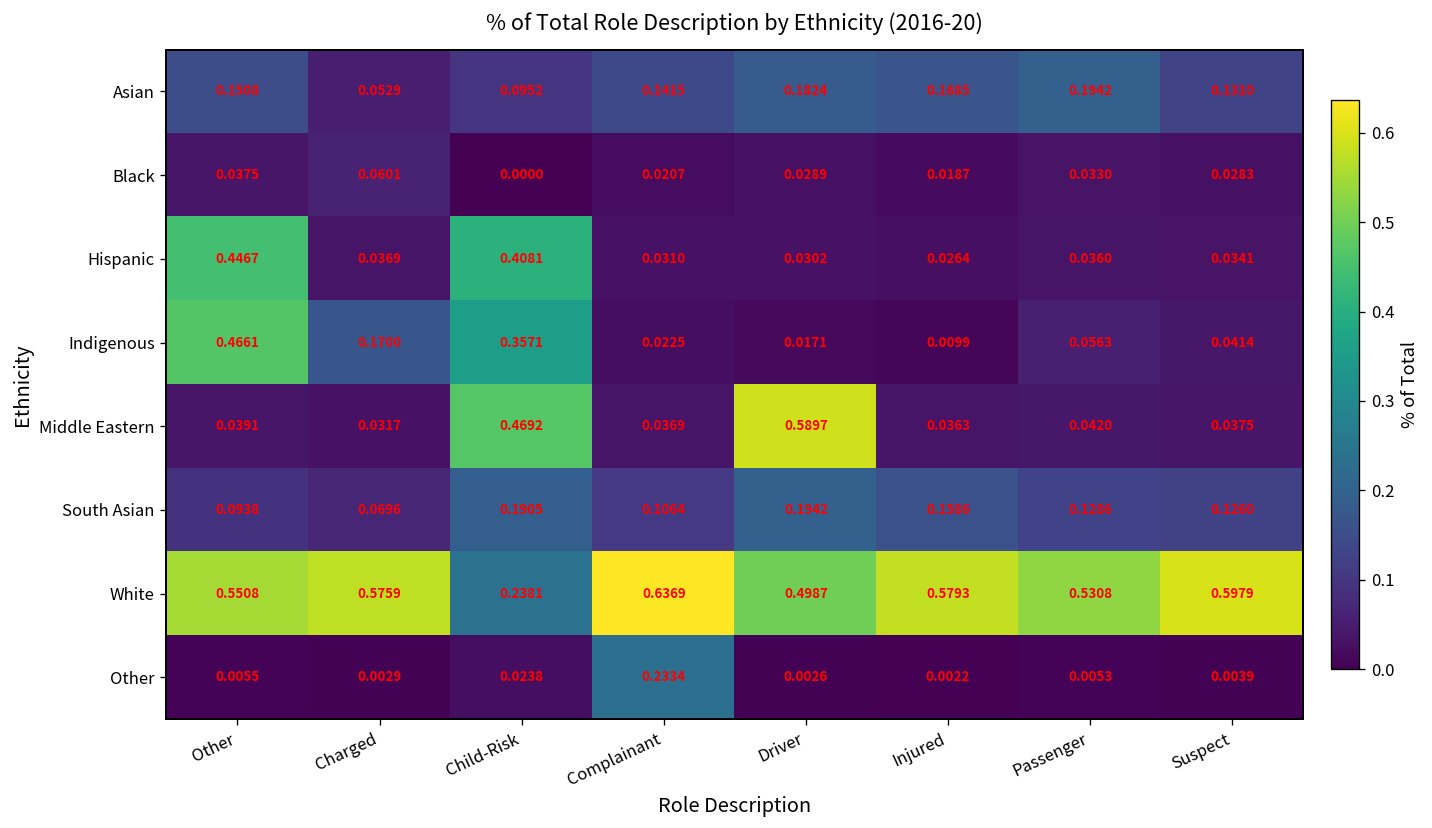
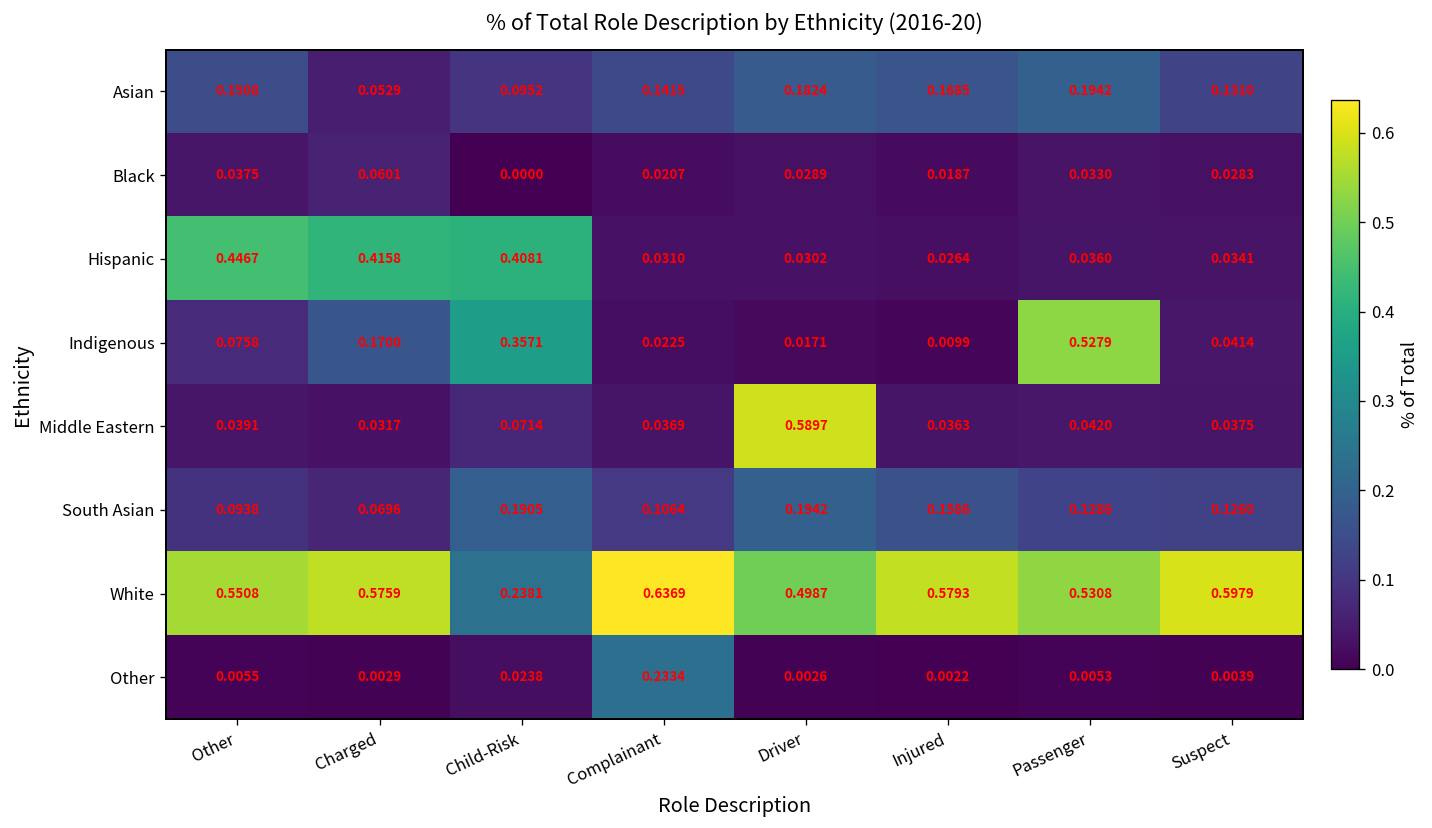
  {
    "Asian": {
      "Other": 0.1508,
      "Charged": 0.0529,
      "Child-Risk": 0.0952,
      "Complainant": 0.1415,
      "Driver": 0.1824,
      "Injured": 0.1685,
      "Passenger": 0.1942,
      "Suspect": 0.1310
    },
    "Black": {
      "Other": 0.0375,
      "Charged": 0.0601,
      "Child-Risk": 0.0000,
      "Complainant": 0.0207,
      "Driver": 0.0289,
      "Injured": 0.0187,
      "Passenger": 0.0330,
      "Suspect": 0.0283
    },
    "Hispanic": {
      "Other": 0.4467,
-     "Charged": 0.0369,
+     "Charged": 0.4158,
      "Child-Risk": 0.4081,
      "Complainant": 0.0310,
      "Driver": 0.0302,
      "Injured": 0.0264,
      "Passenger": 0.0360,
      "Suspect": 0.0341
    },
    "Indigenous": {
-     "Other": 0.4661,
+     "Other": 0.0758,
      "Charged": 0.1700,
      "Child-Risk": 0.3571,
      "Complainant": 0.0225,
      "Driver": 0.0171,
      "Injured": 0.0099,
-     "Passenger": 0.0563,
+     "Passenger": 0.5279,
      "Suspect": 0.0414
    },
    "Middle Eastern": {
      "Other": 0.0391,
      "Charged": 0.0317,
-     "Child-Risk": 0.4692,
+     "Child-Risk": 0.0714,
      "Complainant": 0.0369,
      "Driver": 0.5897,
      "Injured": 0.0363,
      "Passenger": 0.0420,
      "Suspect": 0.0375
    },
    "South Asian": {
      "Other": 0.0938,
      "Charged": 0.0696,
      "Child-Risk": 0.1905,
      "Complainant": 0.1064,
      "Driver": 0.1942,
      "Injured": 0.1586,
      "Passenger": 0.1286,
      "Suspect": 0.1260
    },
    "White": {
      "Other": 0.5508,
      "Charged": 0.5759,
      "Child-Risk": 0.2381,
      "Complainant": 0.6369,
      "Driver": 0.4987,
      "Injured": 0.5793,
      "Passenger": 0.5308,
      "Suspect": 0.5979
    },
    "Other": {
      "Other": 0.0055,
      "Charged": 0.0029,
      "Child-Risk": 0.0238,
      "Complainant": 0.2334,
      "Driver": 0.0026,
      "Injured": 0.0022,
      "Passenger": 0.0053,
      "Suspect": 0.0039
    }
  }
